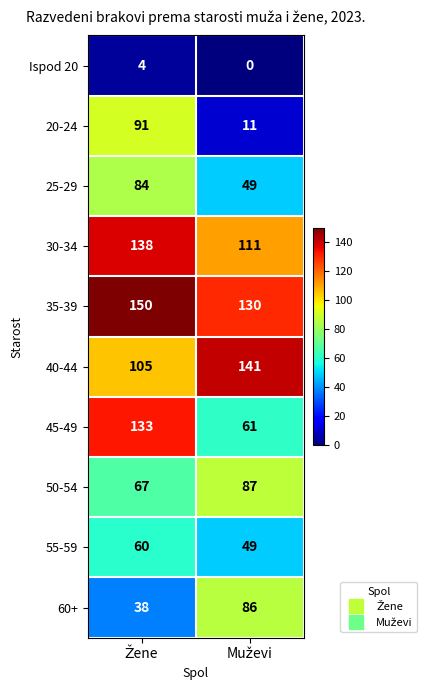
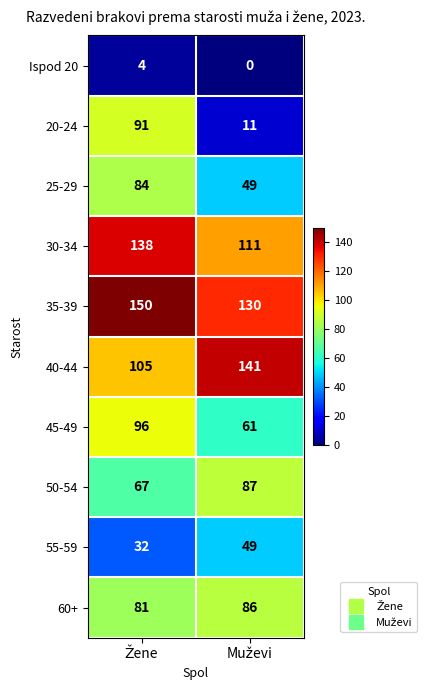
  {
    "Ispod 20": {
      "Žene": 4,
      "Muževi": 0
    },
    "20-24": {
      "Žene": 91,
      "Muževi": 11
    },
    "25-29": {
      "Žene": 84,
      "Muževi": 49
    },
    "30-34": {
      "Žene": 138,
      "Muževi": 111
    },
    "35-39": {
      "Žene": 150,
      "Muževi": 130
    },
    "40-44": {
      "Žene": 105,
      "Muževi": 141
    },
    "45-49": {
-     "Žene": 133,
+     "Žene": 96,
      "Muževi": 61
    },
    "50-54": {
      "Žene": 67,
      "Muževi": 87
    },
    "55-59": {
-     "Žene": 60,
+     "Žene": 32,
      "Muževi": 49
    },
    "60+": {
-     "Žene": 38,
+     "Žene": 81,
      "Muževi": 86
    }
  }
